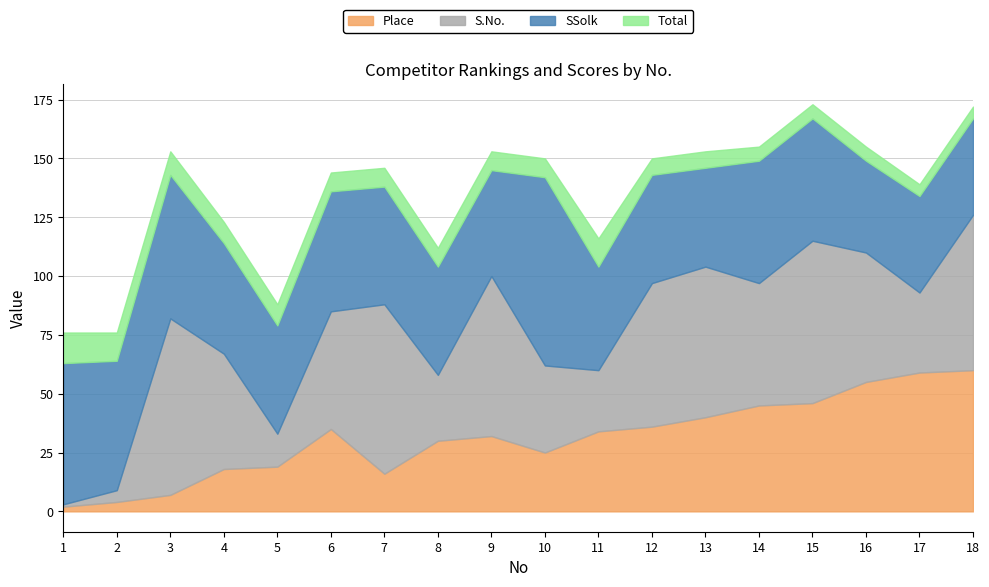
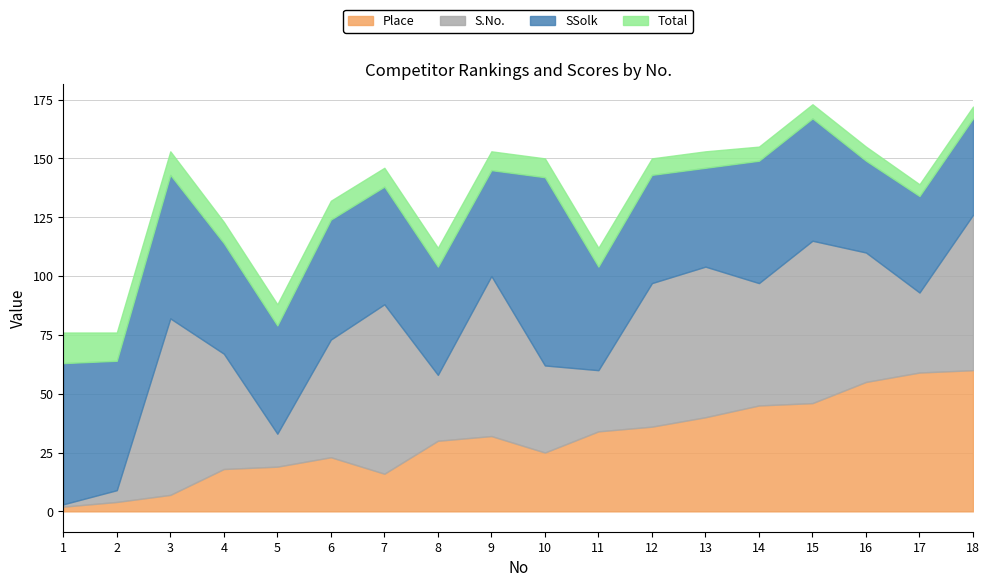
  {
    "Place": {
      "2": 4,
      "3": 7,
      "4": 18,
      "5": 19,
-     "6": 35,
+     "6": 23,
      "7": 16,
      "8": 30,
      "9": 32,
      "10": 25,
      "11": 34,
      "12": 36,
      "13": 40,
      "14": 45,
      "15": 46,
      "16": 55,
      "17": 59,
      "18": 60
    },
    "S.No.": {
      "2": 5,
      "3": 75,
      "4": 49,
      "5": 14,
      "6": 50,
      "7": 72,
      "8": 28,
      "9": 68,
      "10": 37,
      "11": 26,
      "12": 61,
      "13": 64,
      "14": 52,
      "15": 69,
      "16": 55,
      "17": 34,
      "18": 66
    },
    "SSolk": {
      "1": 60,
      "2": 55,
      "3": 61,
      "4": 47,
      "5": 46,
      "6": 51,
      "7": 50,
      "8": 46,
      "9": 45,
      "10": 80,
      "11": 44,
      "12": 46,
      "13": 42,
      "14": 52,
      "15": 52,
      "16": 39,
      "17": 41,
      "18": 41
    },
    "Total": {
      "1": 13,
      "2": 12,
      "3": 10,
      "4": 9,
      "5": 9,
      "6": 8,
      "7": 8,
      "8": 8,
      "9": 8,
      "10": 8,
-     "11": 12,
+     "11": 8,
      "12": 7,
      "13": 7,
      "14": 6,
      "15": 6,
      "16": 6,
      "17": 5,
      "18": 5
    }
  }
